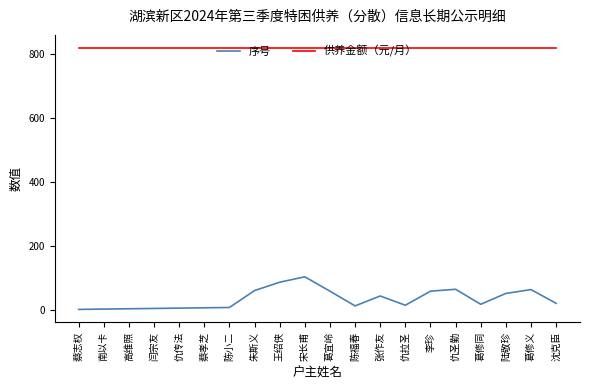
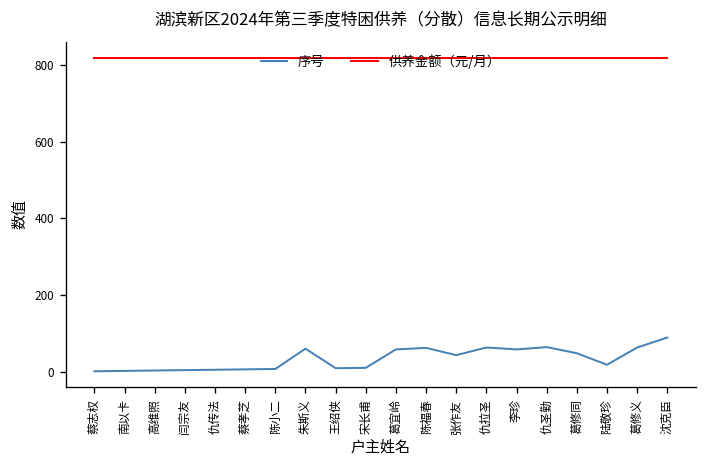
  {
    "序号": {
      "蔡志权": 0,
      "南以卡": 0,
      "高维照": 0,
      "闫宗友": 0,
      "仇传法": 10,
      "蔡孝芝": 10,
      "陈小二": 10,
      "朱斯义": 60,
-     "王绍侠": 90,
-     "宋长甫": 100,
+     "王绍侠": 10,
+     "宋长甫": 10,
      "葛宜岭": 60,
-     "陈福春": 10,
+     "陈福春": 60,
      "张作友": 40,
-     "仇拉圣": 10,
+     "仇拉圣": 60,
      "李珍": 60,
      "仇圣勤": 60,
-     "葛修同": 20,
-     "陆敬珍": 50,
+     "葛修同": 50,
+     "陆敬珍": 20,
      "葛修义": 60,
-     "沈克臣": 20
+     "沈克臣": 90
    },
    "供养金额（元/月）": {
      "蔡志权": 820,
      "南以卡": 820,
      "高维照": 820,
      "闫宗友": 820,
      "仇传法": 820,
      "蔡孝芝": 820,
      "陈小二": 820,
      "朱斯义": 820,
      "王绍侠": 820,
      "宋长甫": 820,
      "葛宜岭": 820,
      "陈福春": 820,
      "张作友": 820,
      "仇拉圣": 820,
      "李珍": 820,
      "仇圣勤": 820,
      "葛修同": 820,
      "陆敬珍": 820,
      "葛修义": 820,
      "沈克臣": 820
    }
  }
